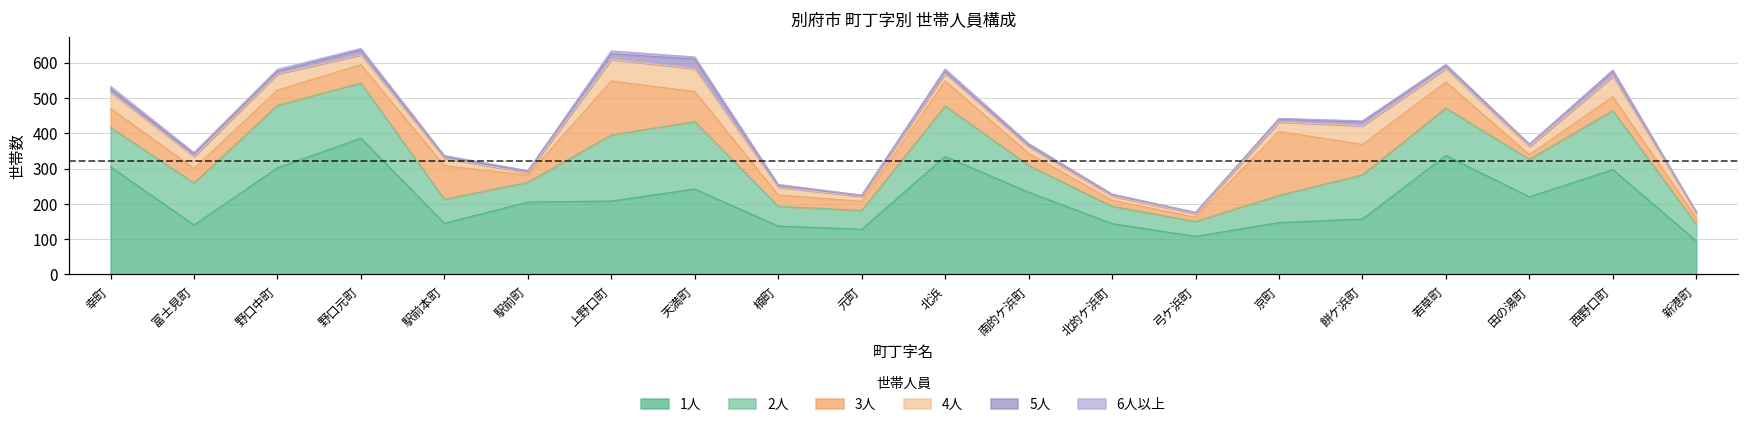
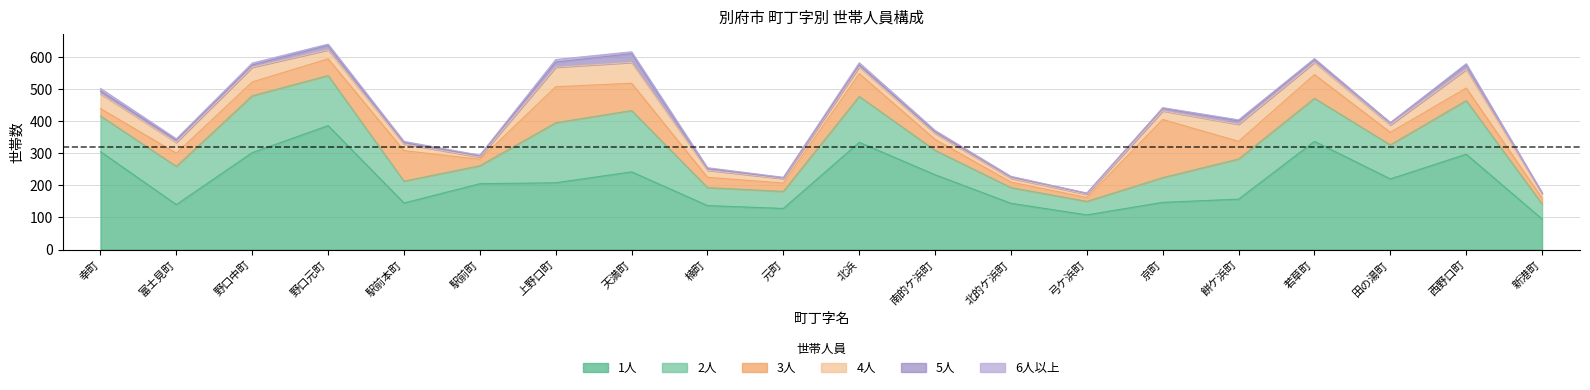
  {
    "3人": {
-     "幸町": 50,
+     "幸町": 20,
      "富士見町": 40,
      "野口中町": 40,
      "野口元町": 50,
      "駅前本町": 100,
-     "上野口町": 150,
+     "上野口町": 110,
      "天満町": 90,
      "楠町": 30,
      "元町": 30,
      "北浜": 70,
      "南的ケ浜町": 30,
      "北的ケ浜町": 20,
      "弓ケ浜町": 10,
      "京町": 180,
-     "餅ケ浜町": 90,
+     "餅ケ浜町": 60,
      "若草町": 70,
-     "田の湯町": 10,
+     "田の湯町": 40,
      "西野口町": 40,
      "新港町": 20
    },
    "4人": {
      "幸町": 50,
      "野口元町": 30,
      "上野口町": 60,
      "天満町": 70,
      "京町": 30,
      "餅ケ浜町": 50,
      "若草町": 40,
      "西野口町": 60
    }
  }
